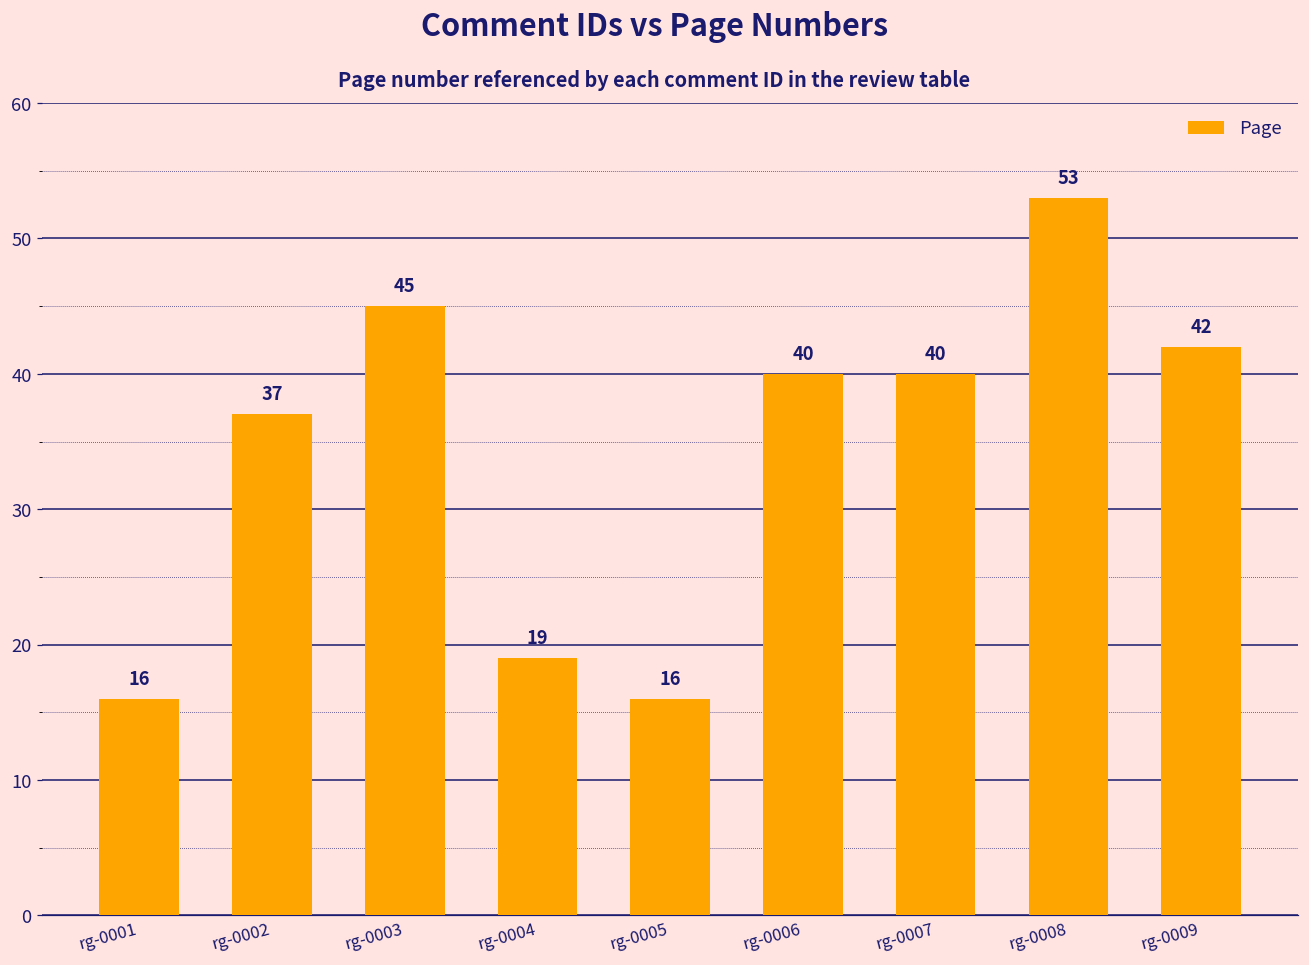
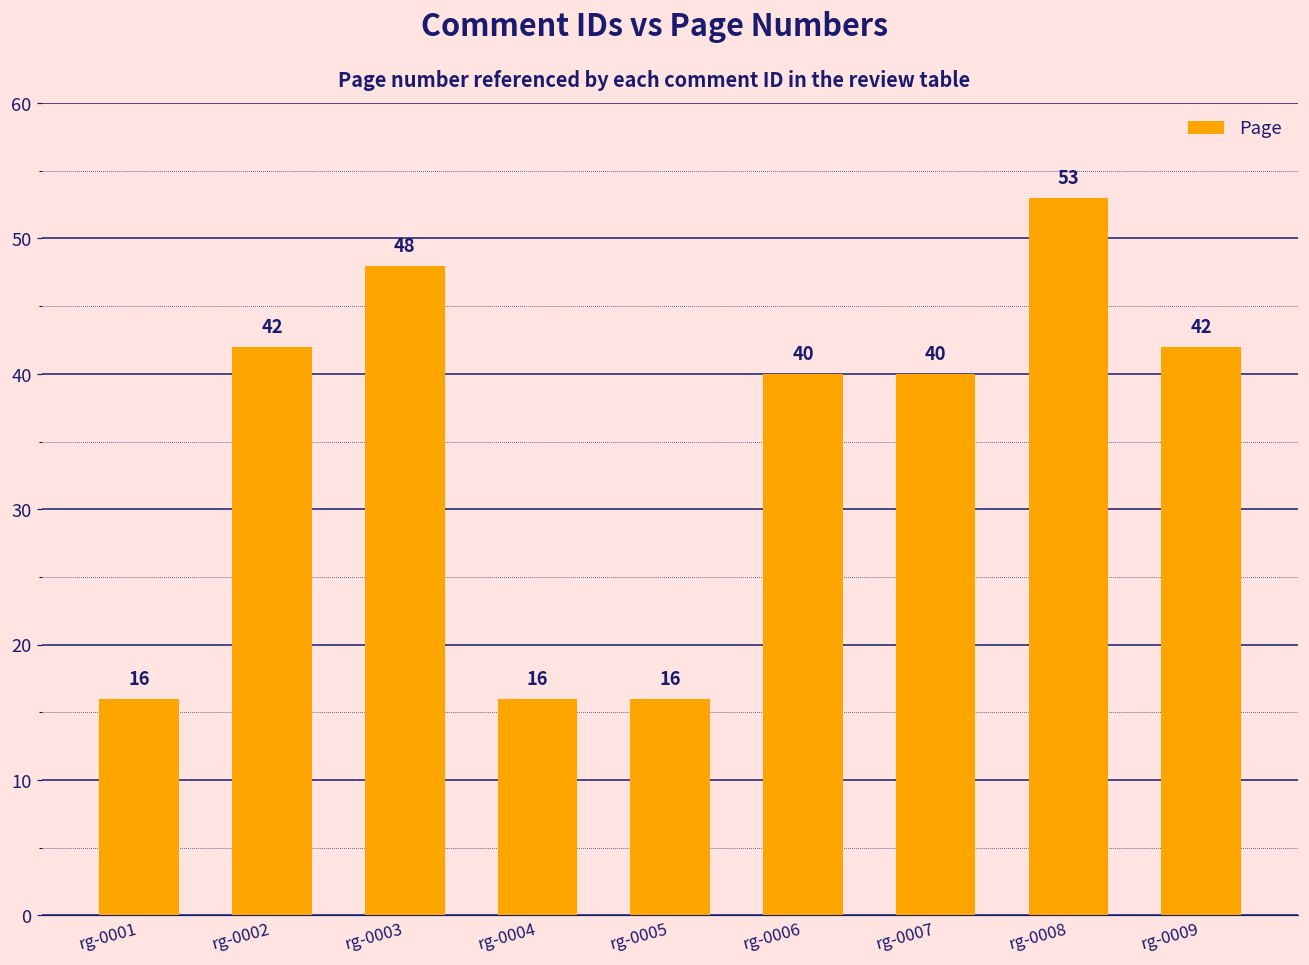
  {
    "rg-0001": 16,
-   "rg-0002": 37,
-   "rg-0003": 45,
-   "rg-0004": 19,
+   "rg-0002": 42,
+   "rg-0003": 48,
+   "rg-0004": 16,
    "rg-0005": 16,
    "rg-0006": 40,
    "rg-0007": 40,
    "rg-0008": 53,
    "rg-0009": 42
  }
